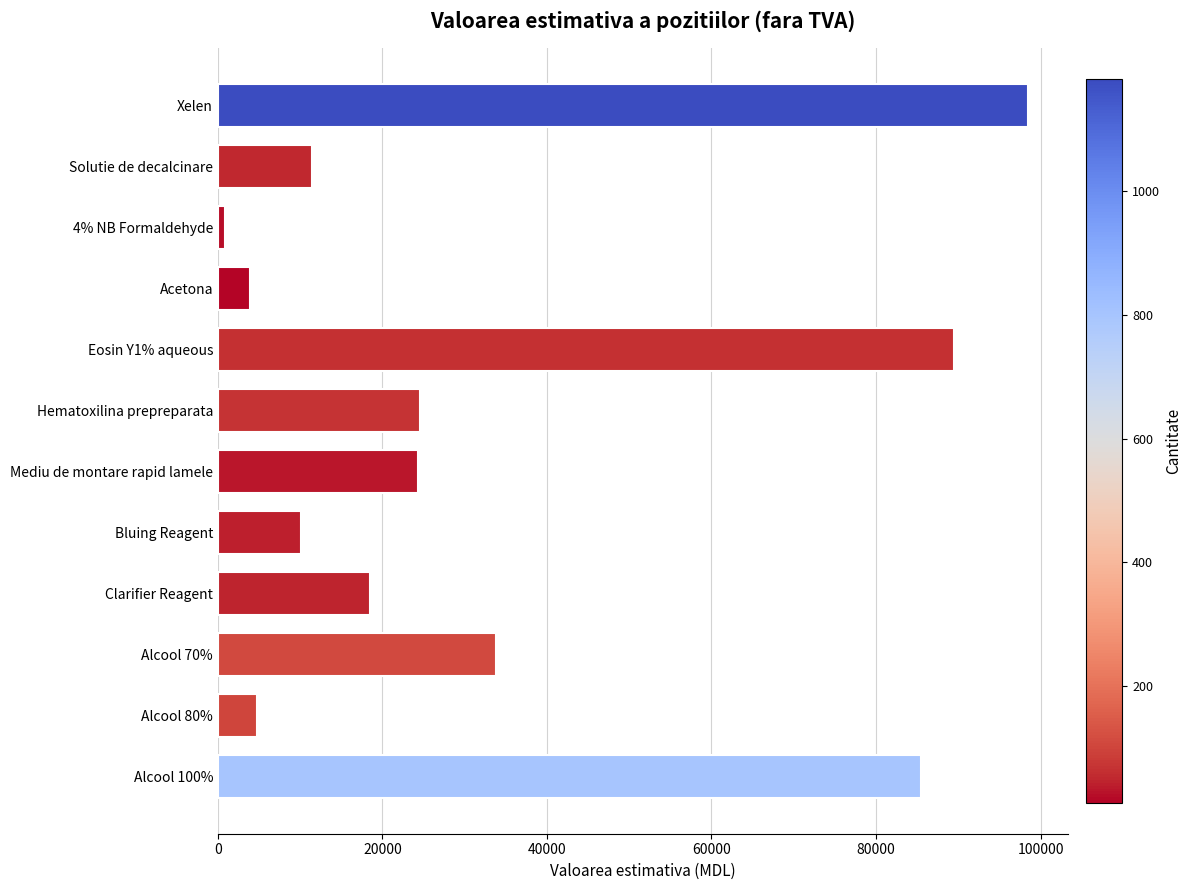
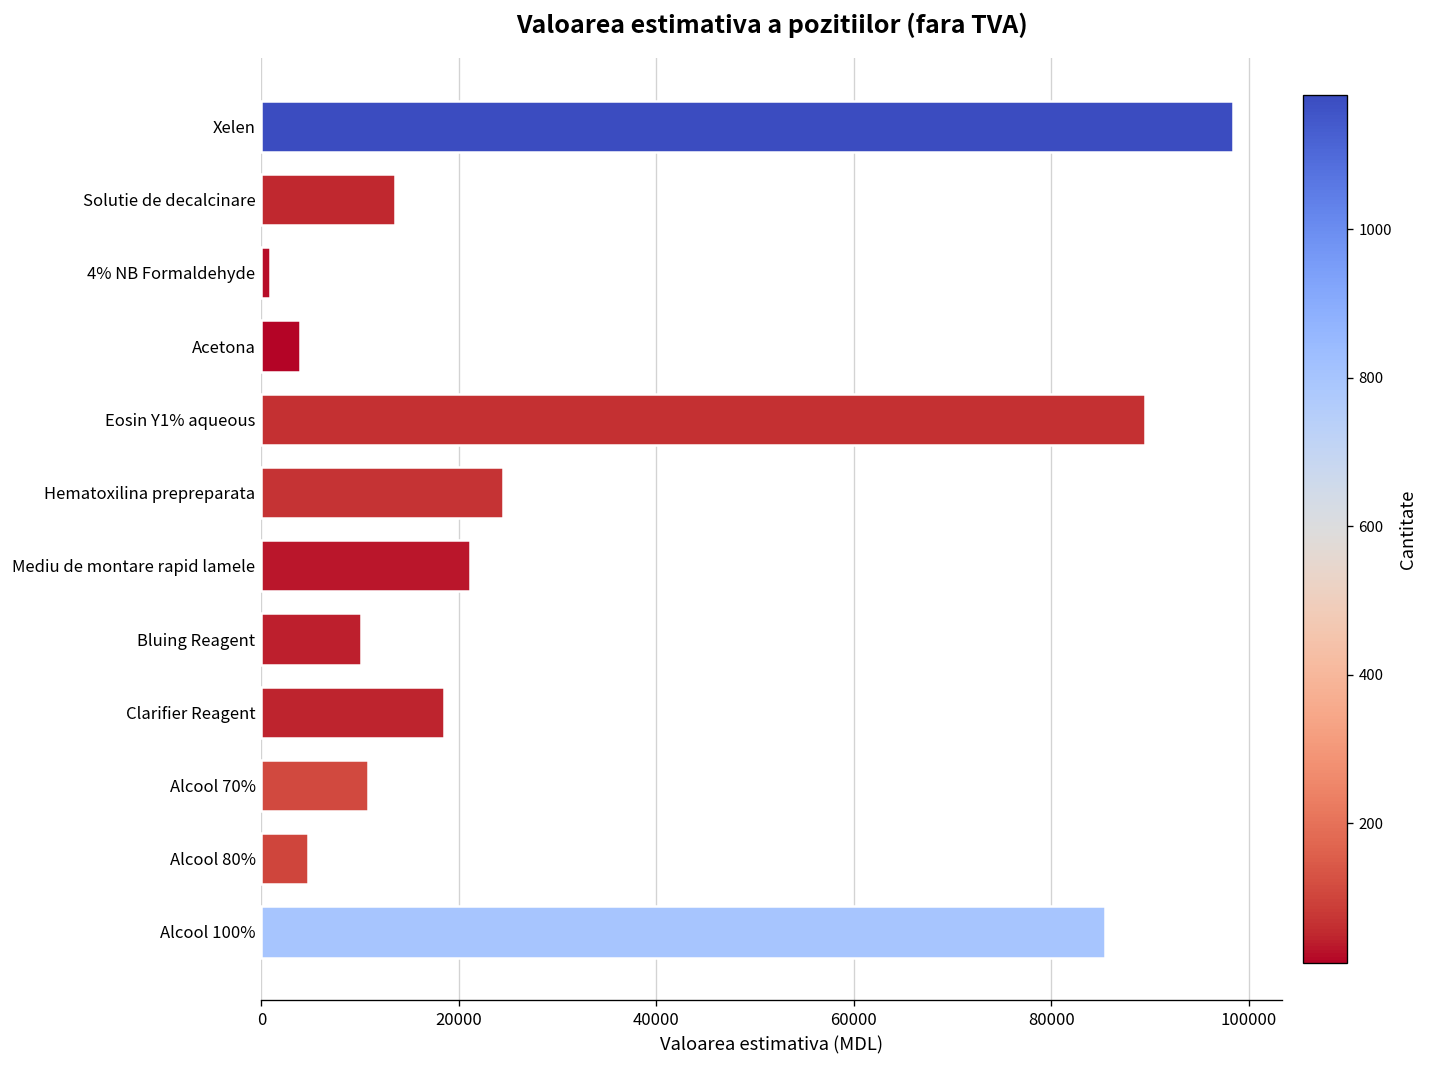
  {
    "Xelen": 98000,
-   "Solutie de decalcinare": 11000,
+   "Solutie de decalcinare": 14000,
    "4% NB Formaldehyde": 1000,
    "Acetona": 4000,
    "Eosin Y1% aqueous": 90000,
    "Hematoxilina prepreparata": 25000,
-   "Mediu de montare rapid lamele": 24000,
+   "Mediu de montare rapid lamele": 21000,
    "Bluing Reagent": 10000,
    "Clarifier Reagent": 19000,
-   "Alcool 70%": 34000,
+   "Alcool 70%": 11000,
    "Alcool 80%": 5000,
    "Alcool 100%": 85000
  }
